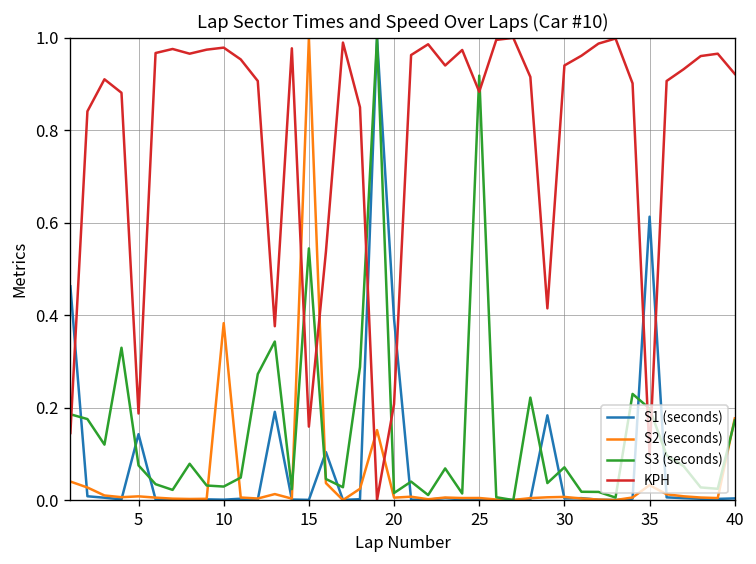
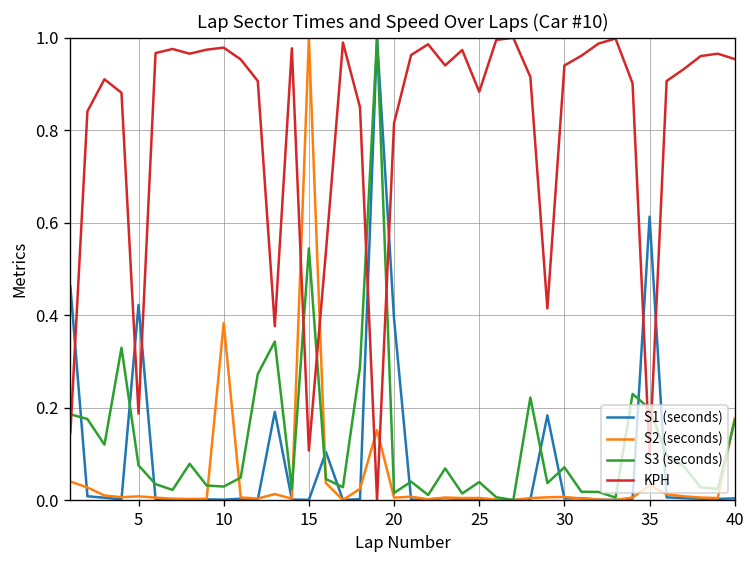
  {
    "S1 (seconds)": {
-     "5": 0.14,
+     "5": 0.42,
      "10": 0.00,
      "15": 0.00,
      "20": 0.39,
      "35": 0.61,
      "40": 0.00
    },
    "S2 (seconds)": {
      "5": 0.01,
      "10": 0.38,
      "15": 1.00,
      "20": 0.01
    },
    "S3 (seconds)": {
      "5": 0.08,
      "10": 0.03,
      "15": 0.54,
      "20": 0.02,
-     "25": 0.92,
+     "25": 0.04,
      "30": 0.07,
      "35": 0.20
    },
    "KPH": {
      "5": 0.19,
      "10": 0.98,
-     "15": 0.16,
-     "20": 0.21,
+     "15": 0.11,
+     "20": 0.82,
      "25": 0.88,
      "30": 0.94,
-     "40": 0.92
+     "40": 0.95
    }
  }
